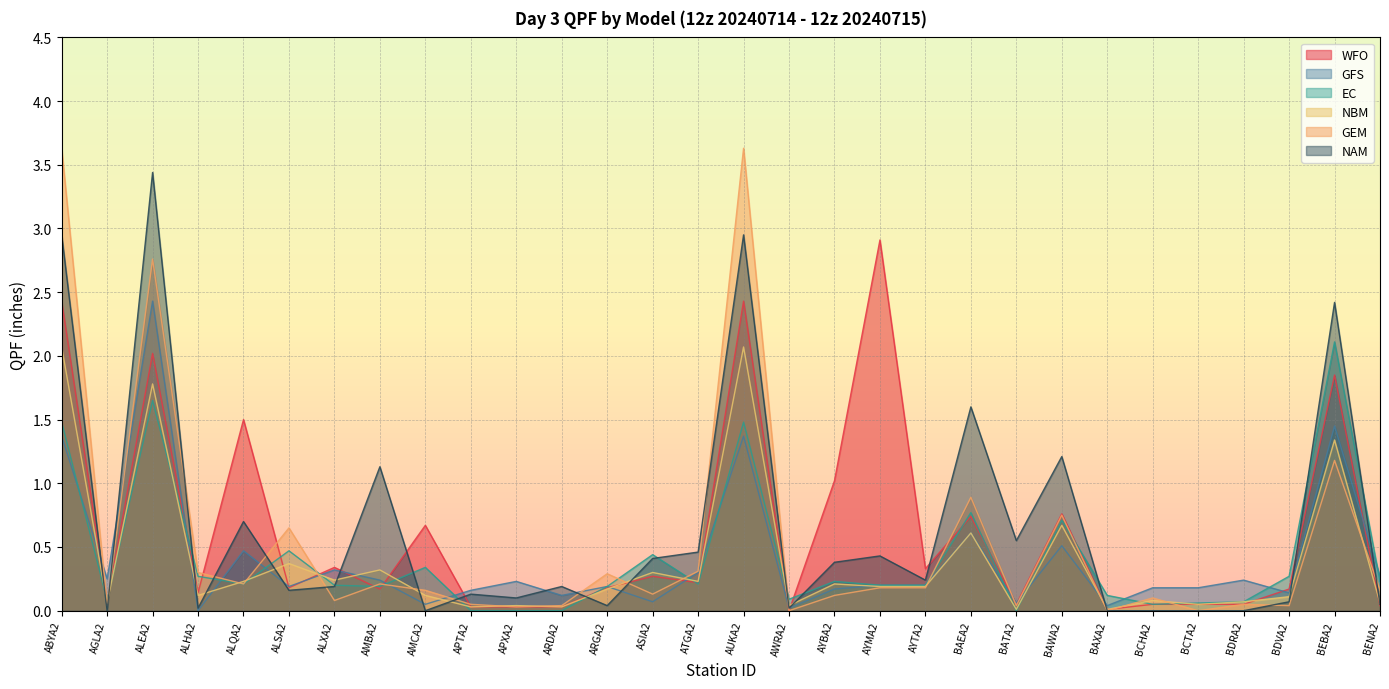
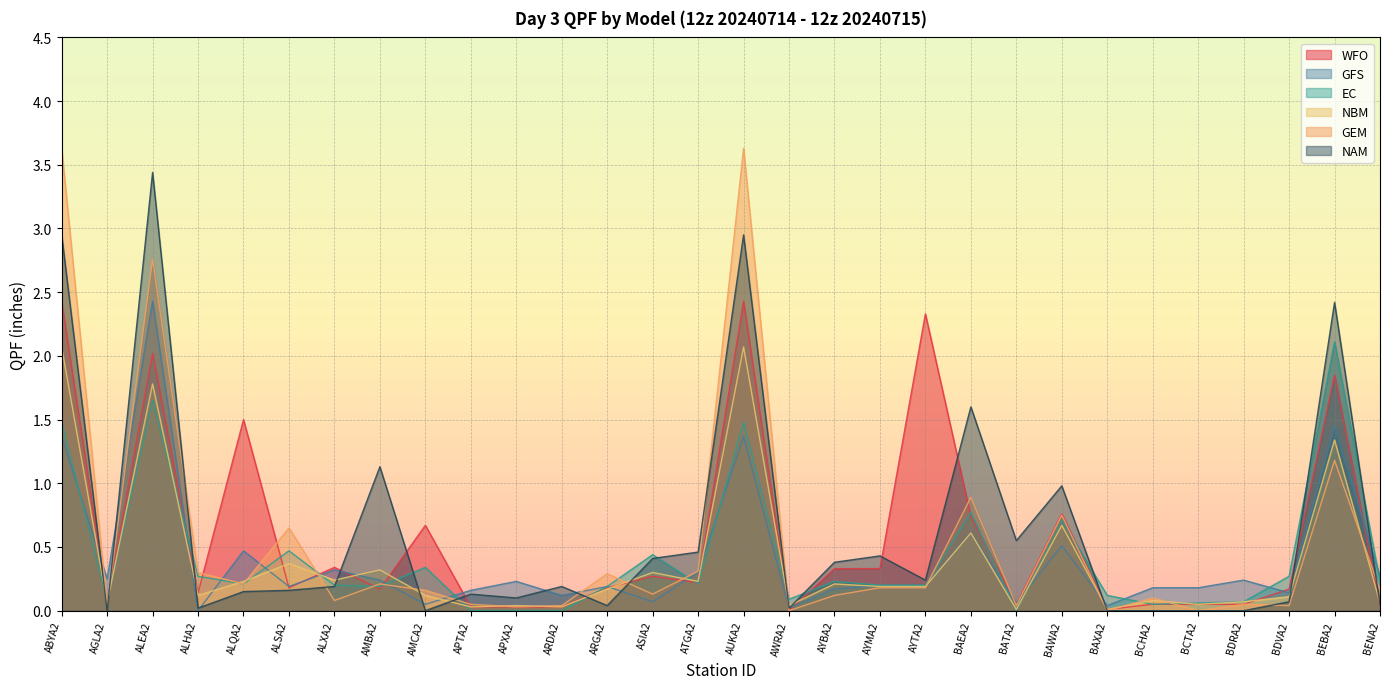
  {
    "WFO": {
      "ABYA2": 2.43,
      "ALEA2": 2.02,
      "ALQA2": 1.50,
      "AMCA2": 0.67,
      "ASIA2": 0.27,
      "AUKA2": 2.43,
-     "AYBA2": 1.02,
-     "AYMA2": 2.91,
-     "AYTA2": 0.33,
+     "AYBA2": 0.33,
+     "AYMA2": 0.33,
+     "AYTA2": 2.33,
      "BAEA2": 0.74,
      "BDVA2": 0.17,
      "BEBA2": 1.85
    },
    "NAM": {
      "ABYA2": 2.95,
      "AGLA2": 0.00,
      "ALEA2": 3.44,
      "ALHA2": 0.02,
-     "ALQA2": 0.70,
+     "ALQA2": 0.15,
      "AMBA2": 1.13,
      "AMCA2": 0.00,
      "APTA2": 0.13,
      "APXA2": 0.10,
      "ARDA2": 0.19,
      "ARGA2": 0.04,
      "ASIA2": 0.41,
      "ATGA2": 0.46,
      "AUKA2": 2.95,
      "AYBA2": 0.38,
      "AYMA2": 0.43,
      "AYTA2": 0.24,
      "BAEA2": 1.60,
      "BATA2": 0.55,
-     "BAWA2": 1.21,
+     "BAWA2": 0.98,
      "BCHA2": 0.00,
      "BDRA2": 0.00,
      "BDVA2": 0.07,
      "BEBA2": 2.42
    }
  }
